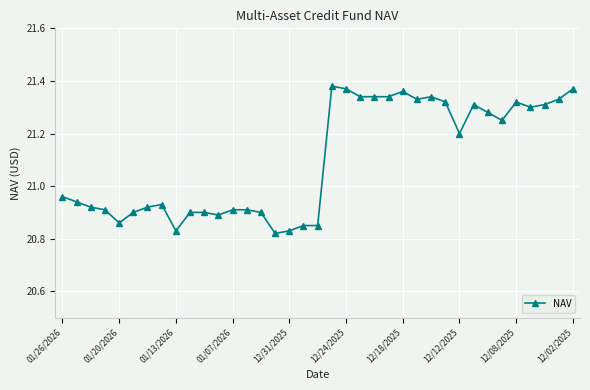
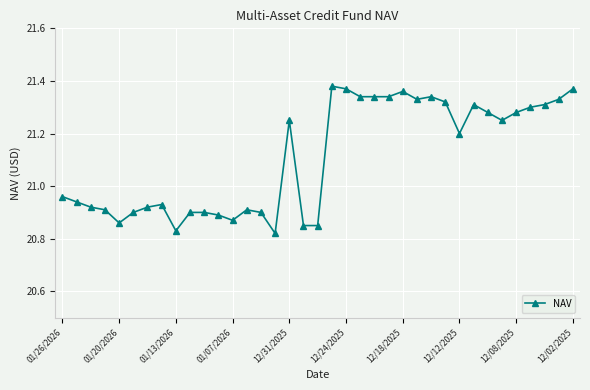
  {
    "01/26/2026": 20.96,
    "01/20/2026": 20.86,
    "01/13/2026": 20.83,
-   "01/07/2026": 20.91,
-   "12/31/2025": 20.83,
+   "01/07/2026": 20.87,
+   "12/31/2025": 21.25,
    "12/24/2025": 21.37,
    "12/18/2025": 21.36,
    "12/12/2025": 21.20,
-   "12/08/2025": 21.32,
+   "12/08/2025": 21.28,
    "12/02/2025": 21.37
  }
